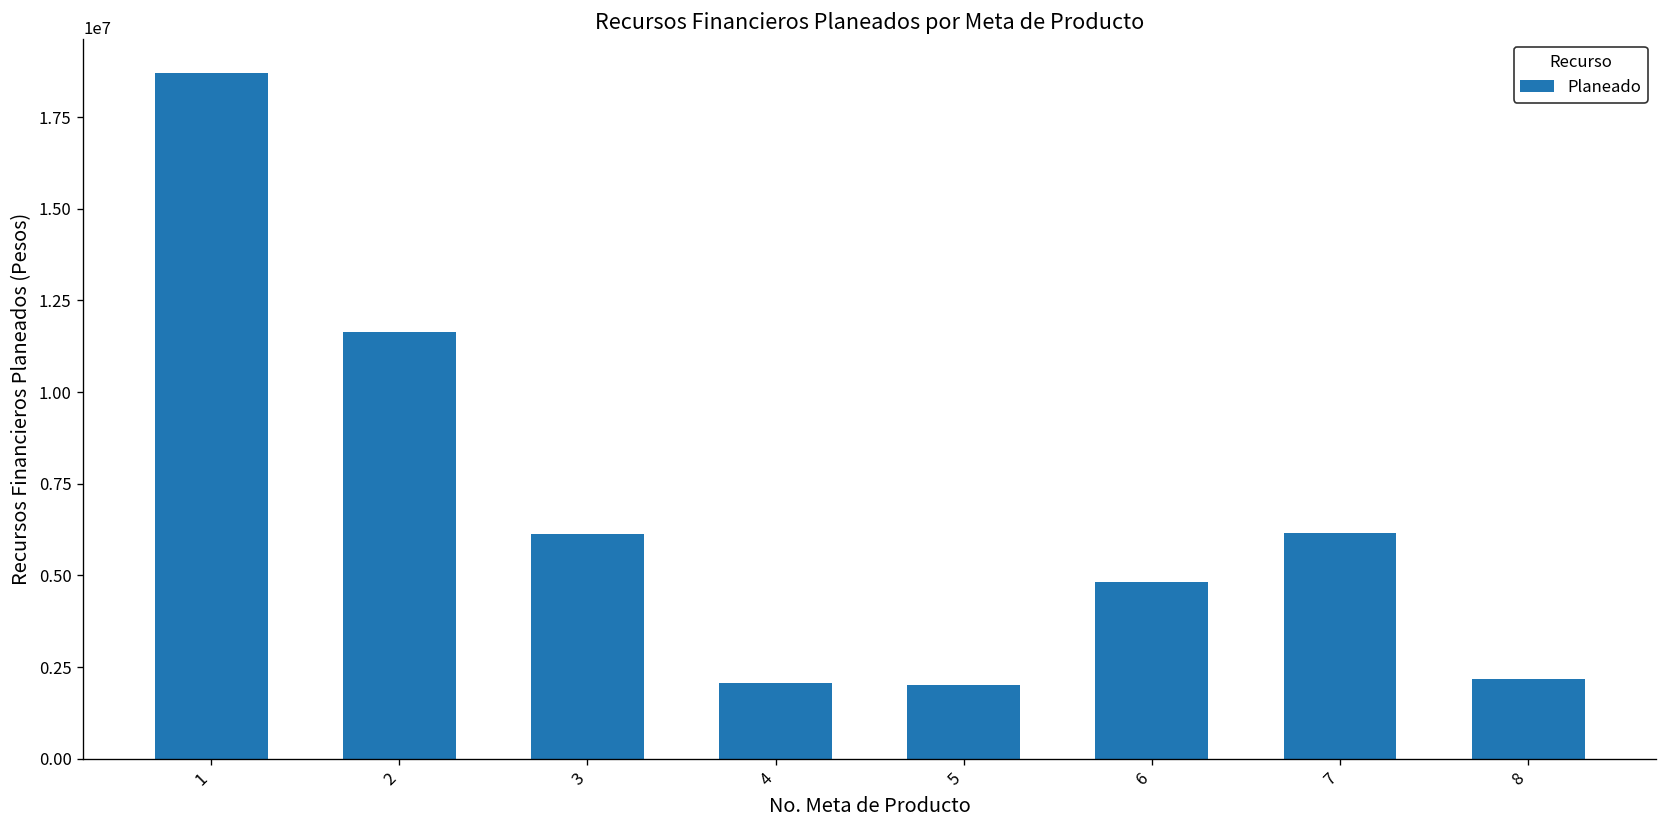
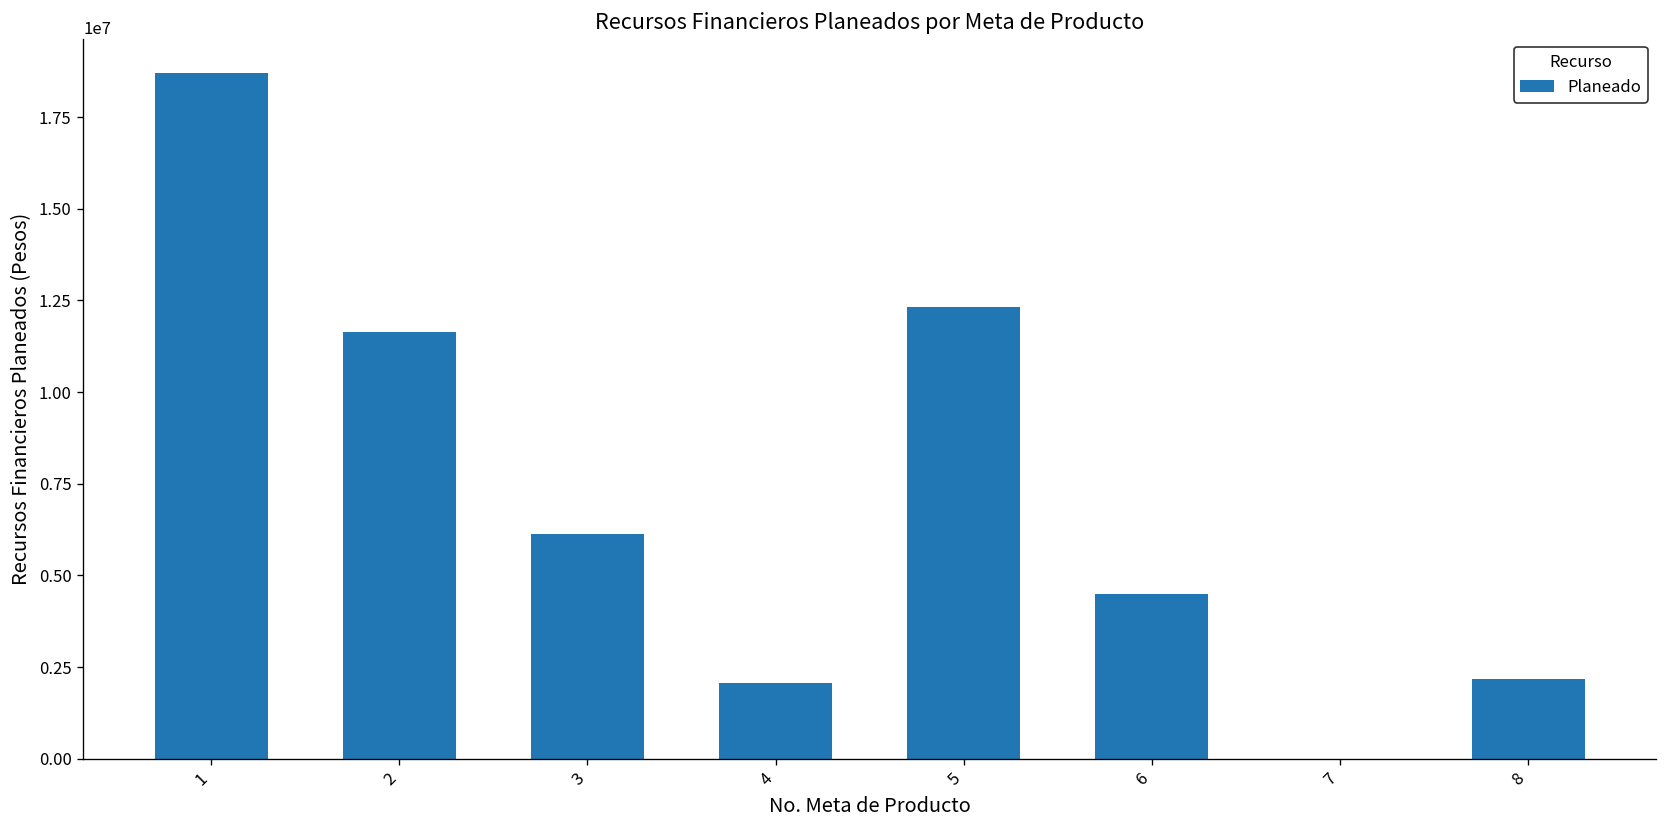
  {
    "1": 18700000,
    "2": 11700000,
    "3": 6100000,
    "4": 2100000,
-   "5": 2000000,
-   "6": 4800000,
-   "7": 6200000,
+   "5": 12300000,
+   "6": 4500000,
+   "7": 0,
    "8": 2200000
  }
